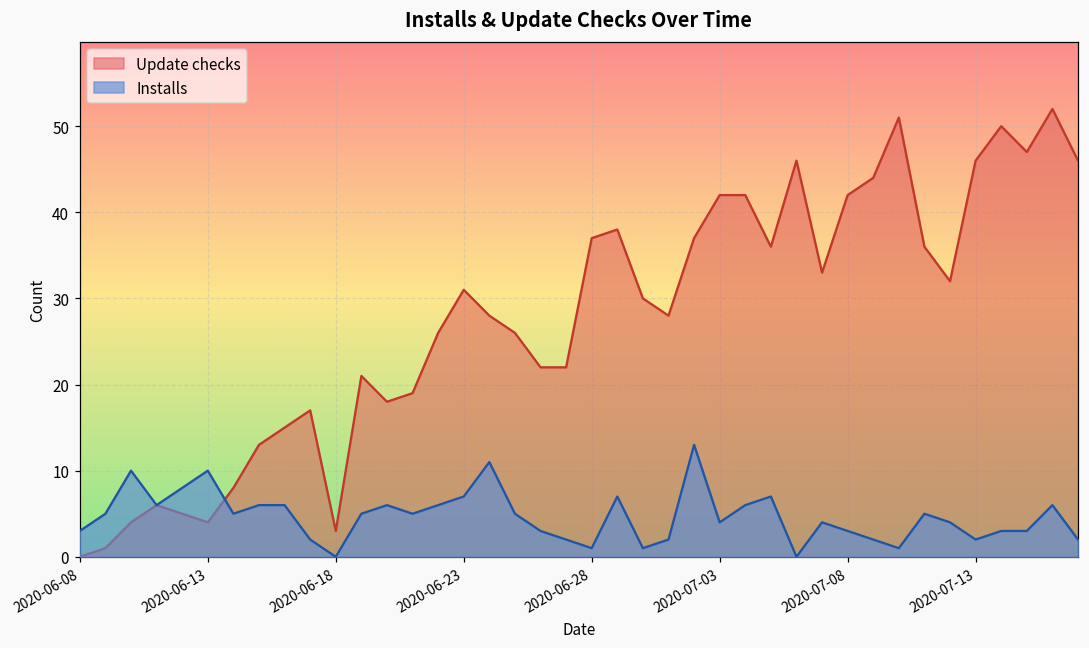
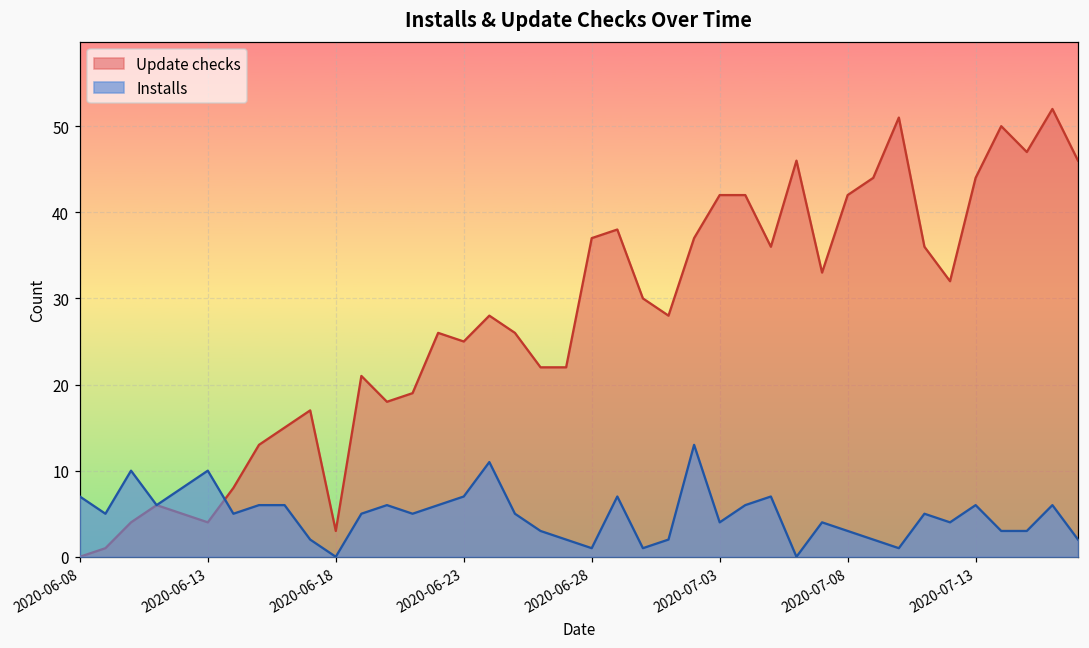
  {
    "Update checks": {
      "2020-06-08": 0,
      "2020-06-13": 4,
      "2020-06-18": 3,
-     "2020-06-23": 31,
+     "2020-06-23": 25,
      "2020-06-28": 37,
      "2020-07-03": 42,
      "2020-07-08": 42,
-     "2020-07-13": 46
+     "2020-07-13": 44
    },
    "Installs": {
-     "2020-06-08": 3,
+     "2020-06-08": 7,
      "2020-06-13": 10,
      "2020-06-18": 0,
      "2020-06-23": 7,
      "2020-06-28": 1,
      "2020-07-03": 4,
      "2020-07-08": 3,
-     "2020-07-13": 2
+     "2020-07-13": 6
    }
  }
